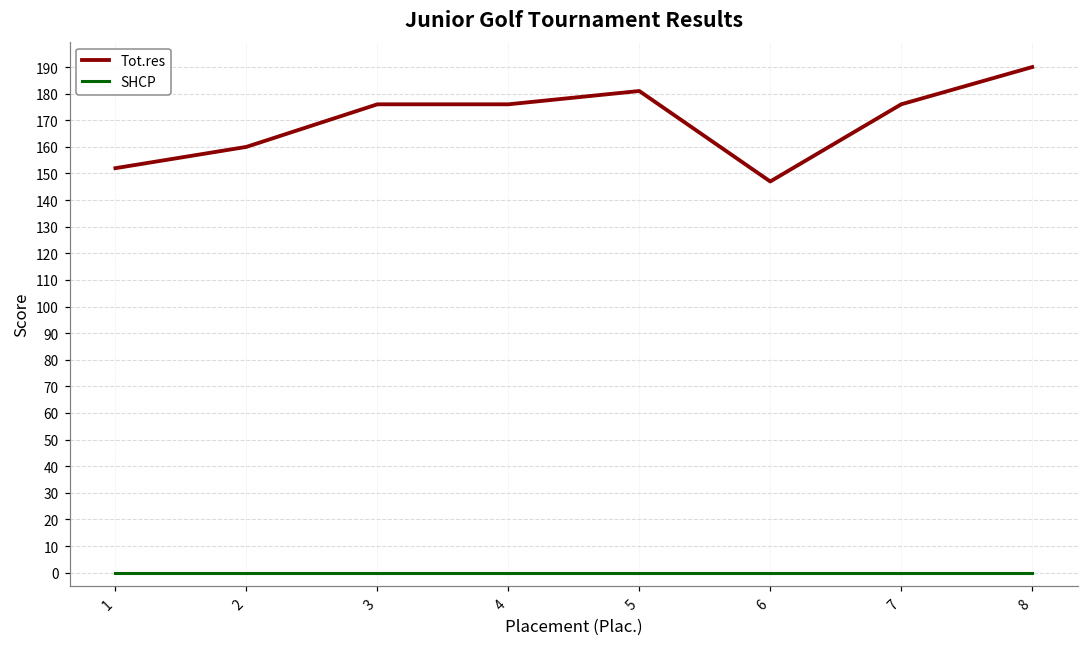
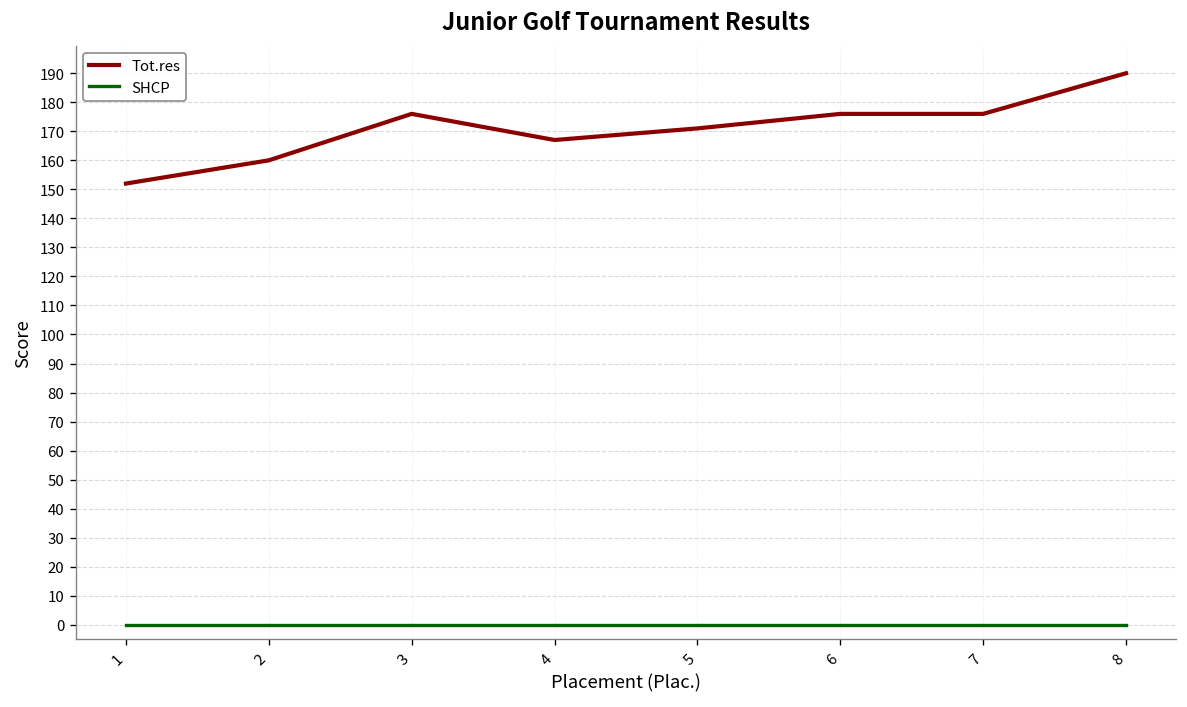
  {
    "Tot.res": {
      "1": 152,
      "2": 160,
      "3": 176,
-     "4": 176,
-     "5": 181,
-     "6": 147,
+     "4": 167,
+     "5": 171,
+     "6": 176,
      "7": 176,
      "8": 190
    },
    "SHCP": {
      "1": 0,
      "2": 0,
      "3": 0,
      "4": 0,
      "5": 0,
      "6": 0,
      "7": 0,
      "8": 0
    }
  }
